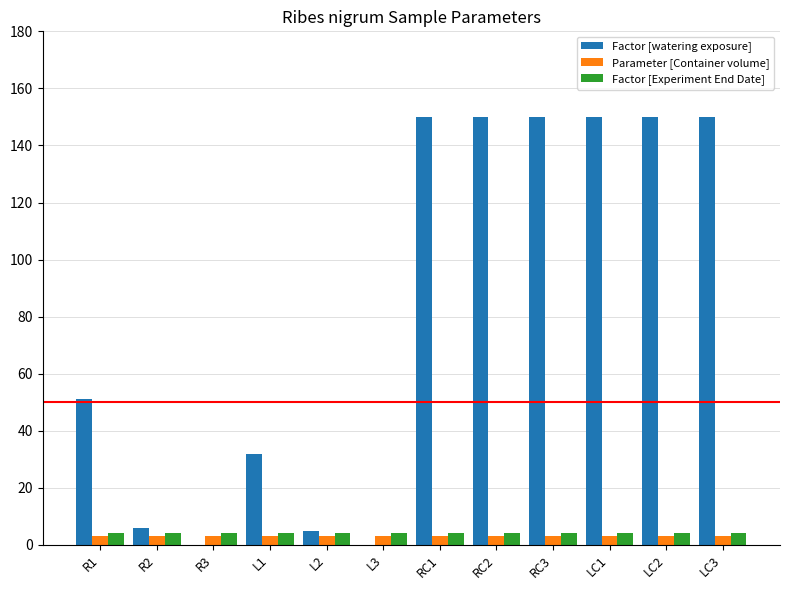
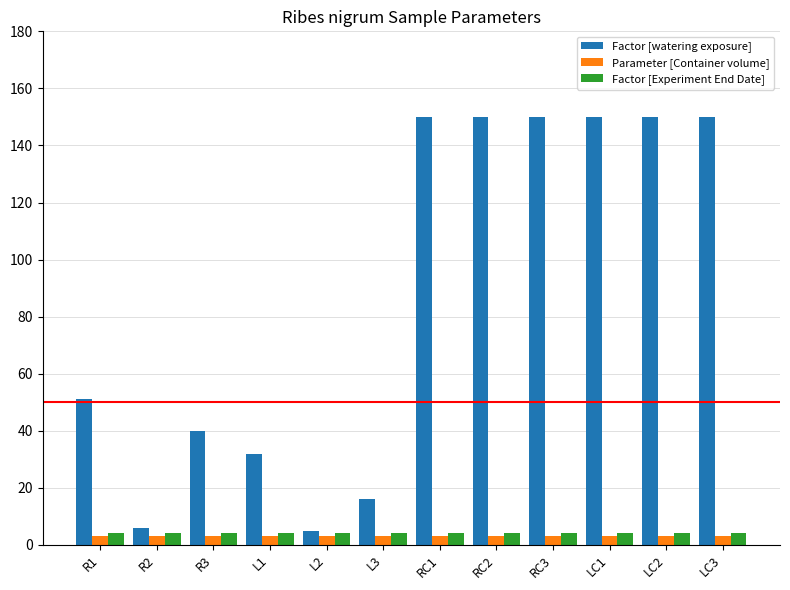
  {
    "Factor [watering exposure]": {
      "R1": 51,
      "R2": 6,
-     "R3": 0,
+     "R3": 40,
      "L1": 32,
      "L2": 5,
-     "L3": 0,
+     "L3": 16,
      "RC1": 150,
      "RC2": 150,
      "RC3": 150,
      "LC1": 150,
      "LC2": 150,
      "LC3": 150
    },
    "Parameter [Container volume]": {
      "R1": 3,
      "R2": 3,
      "R3": 3,
      "L1": 3,
      "L2": 3,
      "L3": 3,
      "RC1": 3,
      "RC2": 3,
      "RC3": 3,
      "LC1": 3,
      "LC2": 3,
      "LC3": 3
    },
    "Factor [Experiment End Date]": {
      "R1": 4,
      "R2": 4,
      "R3": 4,
      "L1": 4,
      "L2": 4,
      "L3": 4,
      "RC1": 4,
      "RC2": 4,
      "RC3": 4,
      "LC1": 4,
      "LC2": 4,
      "LC3": 4
    }
  }
